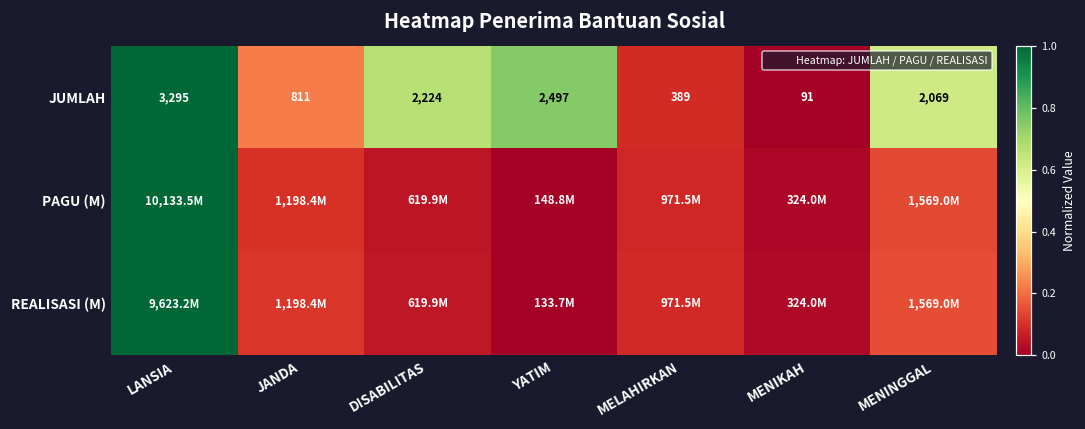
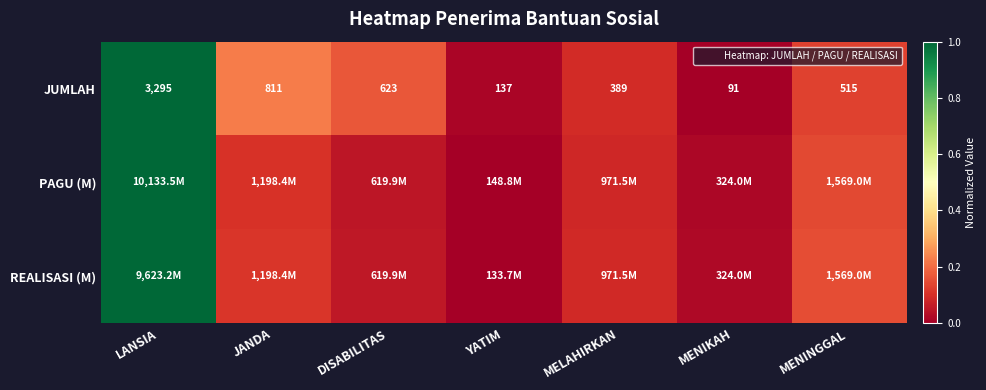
  {
    "JUMLAH": {
      "LANSIA": "3,295",
      "JANDA": "811",
-     "DISABILITAS": "2,224",
-     "YATIM": "2,497",
+     "DISABILITAS": "623",
+     "YATIM": "137",
      "MELAHIRKAN": "389",
      "MENIKAH": "91",
-     "MENINGGAL": "2,069"
+     "MENINGGAL": "515"
    },
    "PAGU (M)": {
      "LANSIA": "10,133.5M",
      "JANDA": "1,198.4M",
      "DISABILITAS": "619.9M",
      "YATIM": "148.8M",
      "MELAHIRKAN": "971.5M",
      "MENIKAH": "324.0M",
      "MENINGGAL": "1,569.0M"
    },
    "REALISASI (M)": {
      "LANSIA": "9,623.2M",
      "JANDA": "1,198.4M",
      "DISABILITAS": "619.9M",
      "YATIM": "133.7M",
      "MELAHIRKAN": "971.5M",
      "MENIKAH": "324.0M",
      "MENINGGAL": "1,569.0M"
    }
  }
